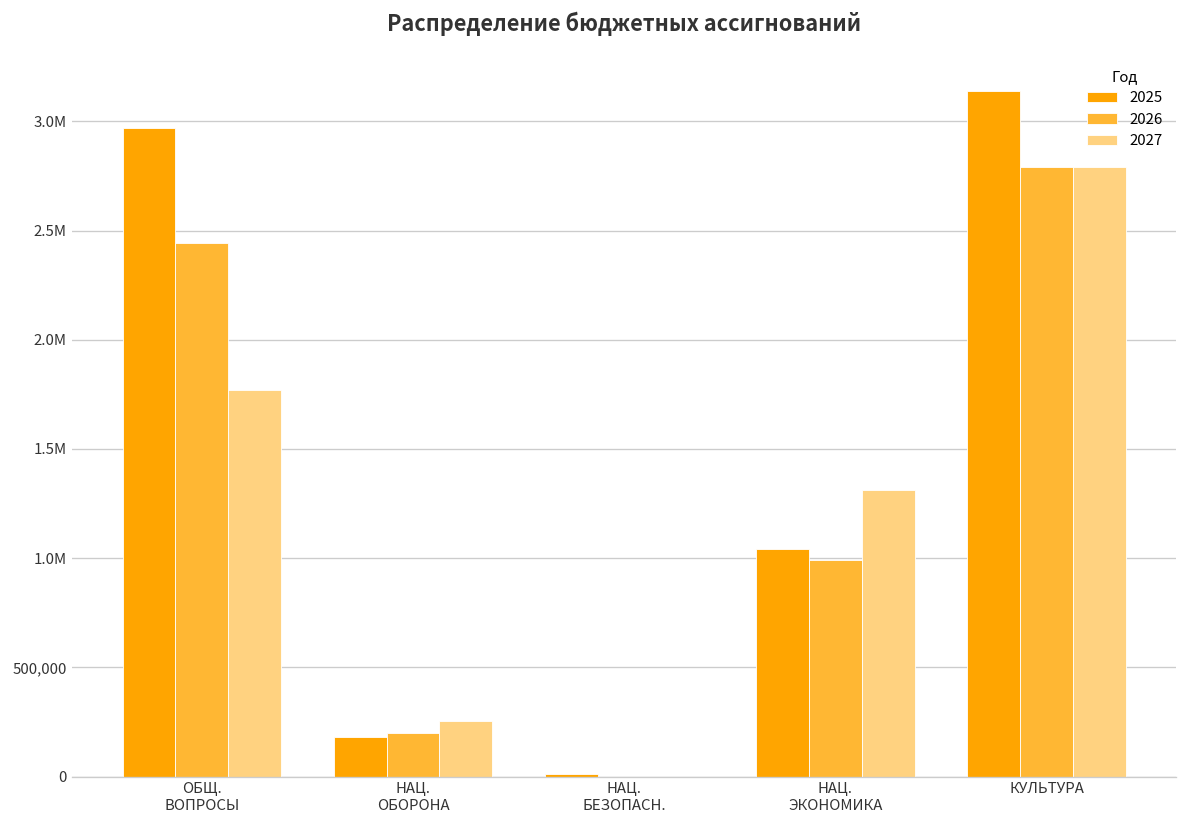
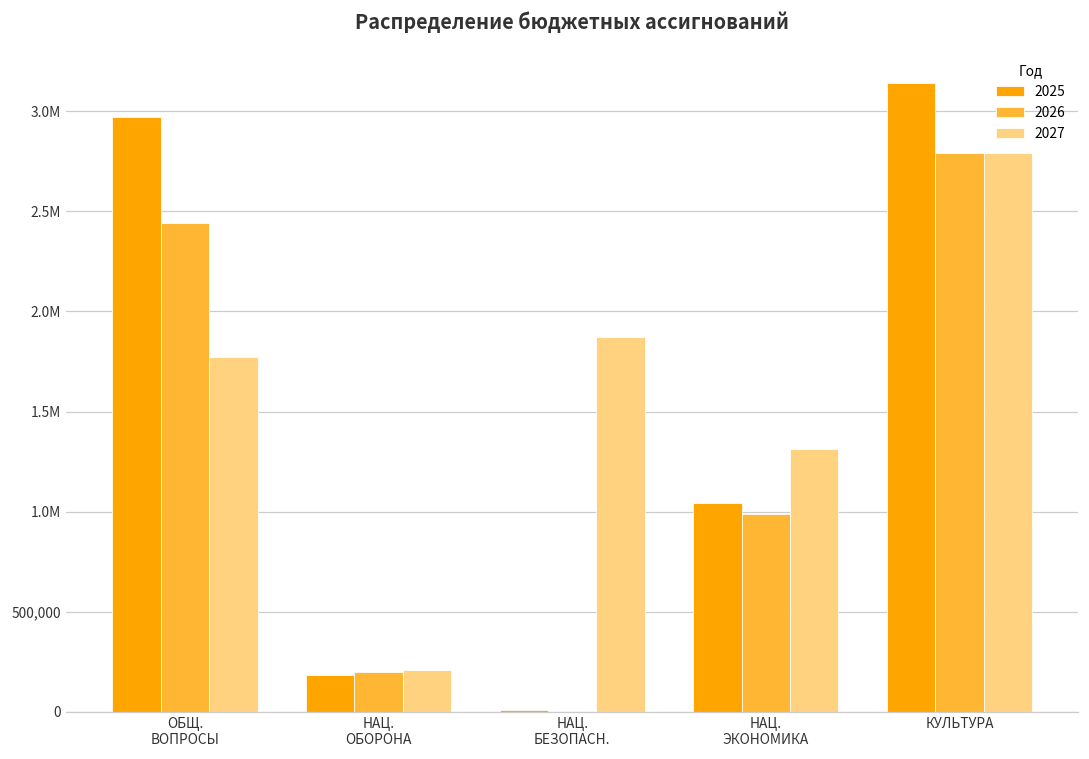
  {
    "2027": {
      "ОБЩ. ВОПРОСЫ": "1,770,000",
-     "НАЦ. ОБОРОНА": "250,000",
-     "НАЦ. БЕЗОПАСН.": "0",
+     "НАЦ. ОБОРОНА": "210,000",
+     "НАЦ. БЕЗОПАСН.": "1,870,000",
      "НАЦ. ЭКОНОМИКА": "1,310,000",
      "КУЛЬТУРА": "2,790,000"
    }
  }
